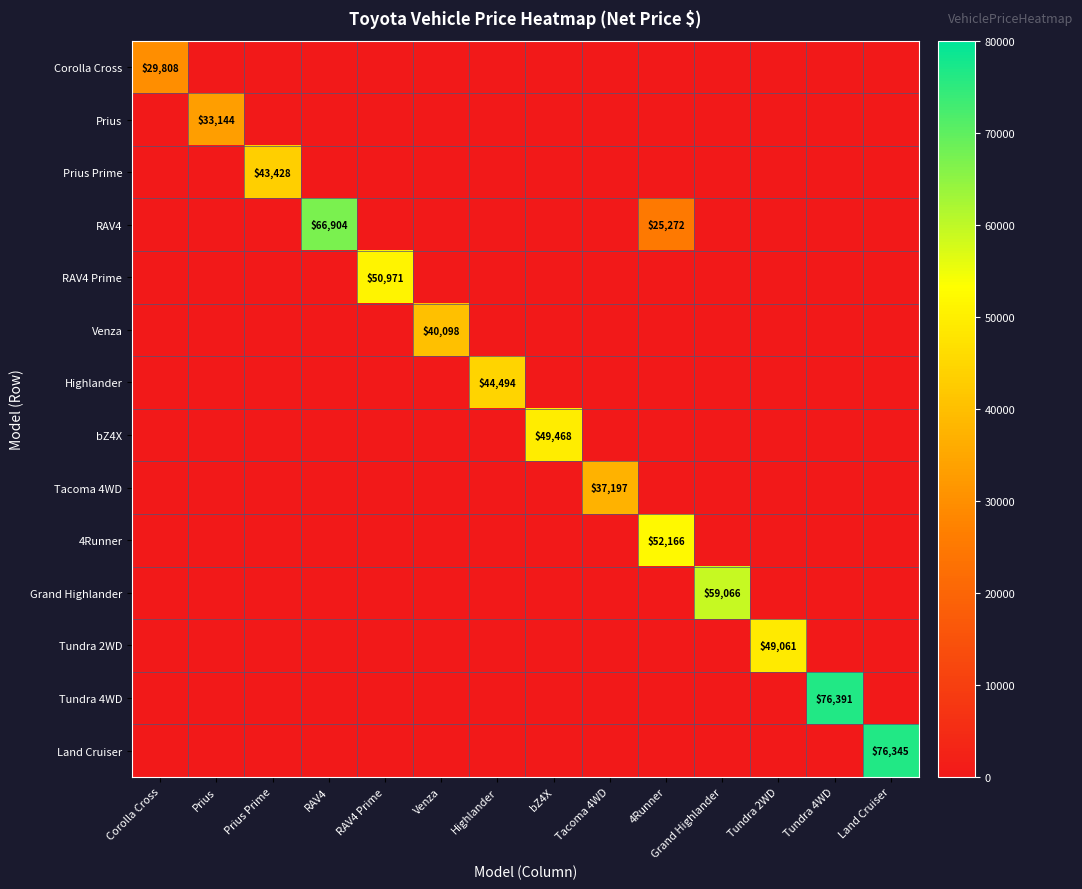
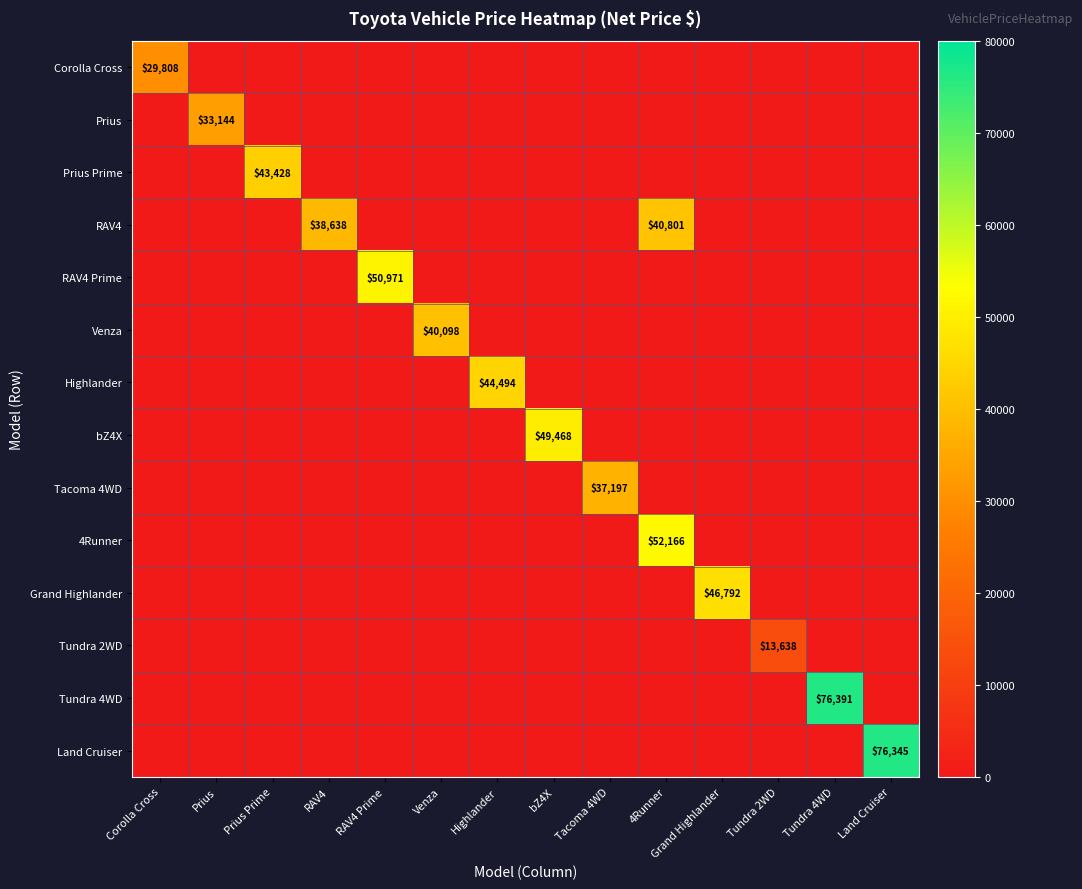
  {
    "Corolla Cross": {
      "Corolla Cross": "$29,808"
    },
    "Prius": {
      "Prius": "$33,144"
    },
    "Prius Prime": {
      "Prius Prime": "$43,428"
    },
    "RAV4": {
-     "RAV4": "$66,904",
-     "4Runner": "$25,272"
+     "RAV4": "$38,638",
+     "4Runner": "$40,801"
    },
    "RAV4 Prime": {
      "RAV4 Prime": "$50,971"
    },
    "Venza": {
      "Venza": "$40,098"
    },
    "Highlander": {
      "Highlander": "$44,494"
    },
    "bZ4X": {
      "bZ4X": "$49,468"
    },
    "Tacoma 4WD": {
      "Tacoma 4WD": "$37,197"
    },
    "4Runner": {
      "4Runner": "$52,166"
    },
    "Grand Highlander": {
-     "Grand Highlander": "$59,066"
+     "Grand Highlander": "$46,792"
    },
    "Tundra 2WD": {
-     "Tundra 2WD": "$49,061"
+     "Tundra 2WD": "$13,638"
    },
    "Tundra 4WD": {
      "Tundra 4WD": "$76,391"
    },
    "Land Cruiser": {
      "Land Cruiser": "$76,345"
    }
  }
